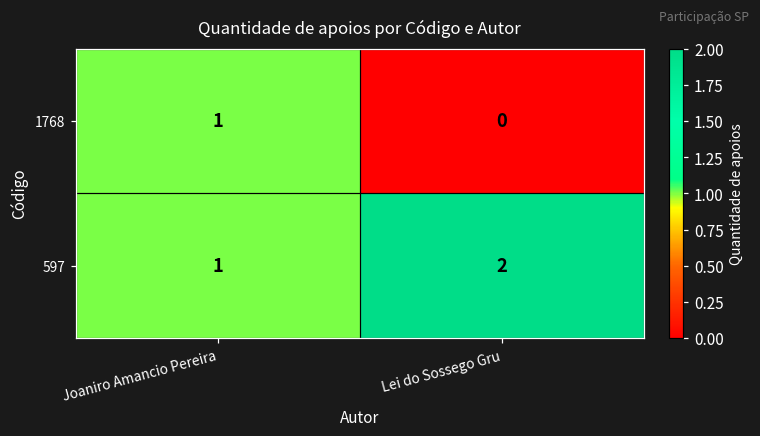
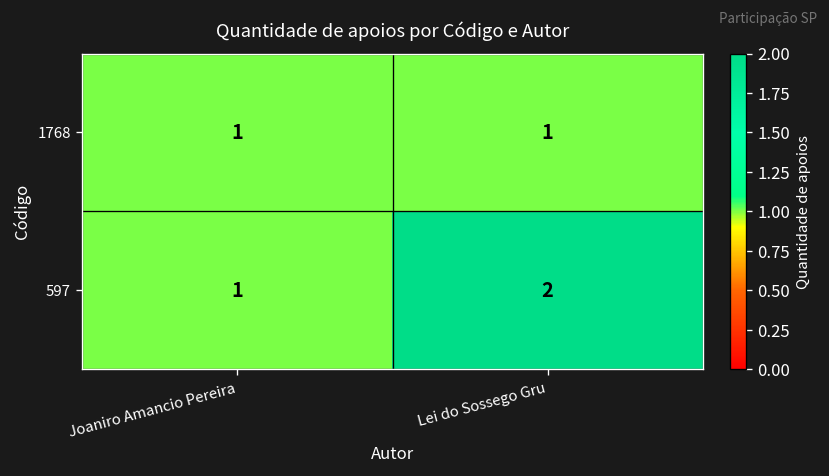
  {
    "1768": {
      "Joaniro Amancio Pereira": 1,
-     "Lei do Sossego Gru": 0
+     "Lei do Sossego Gru": 1
    },
    "597": {
      "Joaniro Amancio Pereira": 1,
      "Lei do Sossego Gru": 2
    }
  }
